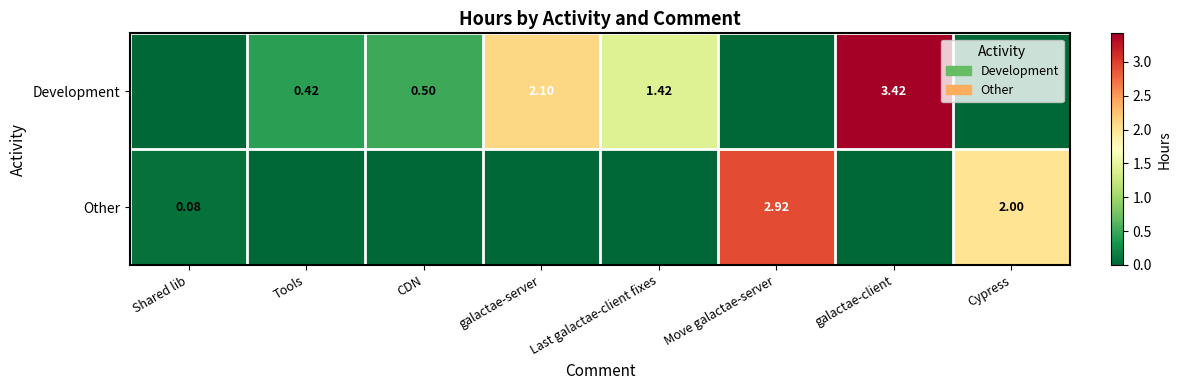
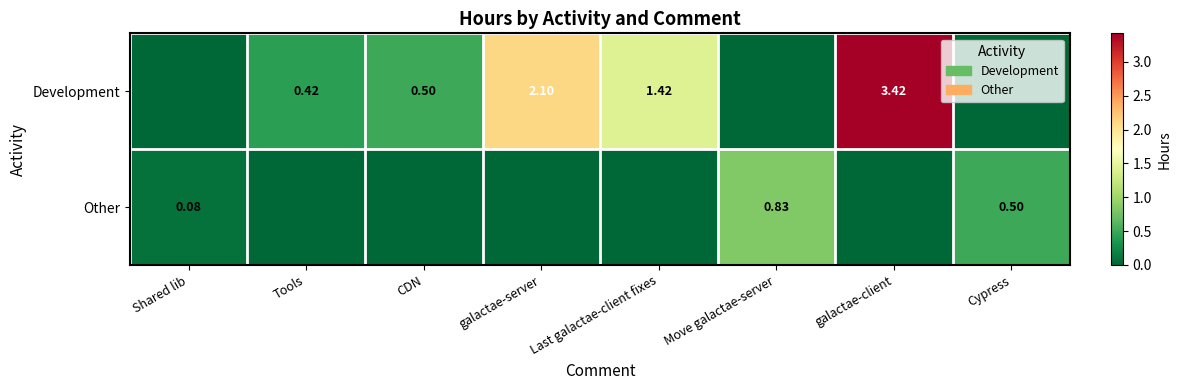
  {
    "Development": {
      "Tools": 0.42,
      "CDN": 0.50,
      "galactae-server": 2.10,
      "Last galactae-client fixes": 1.42,
      "galactae-client": 3.42
    },
    "Other": {
      "Shared lib": 0.08,
-     "Move galactae-server": 2.92,
-     "Cypress": 2.00
+     "Move galactae-server": 0.83,
+     "Cypress": 0.50
    }
  }
